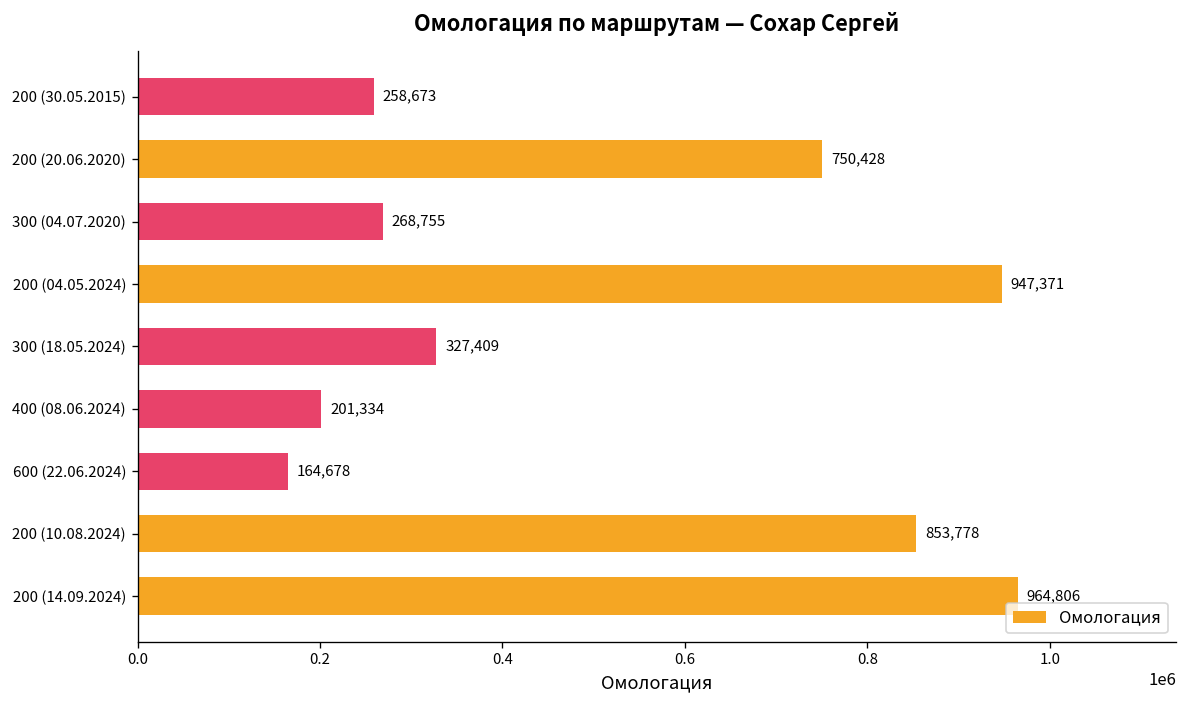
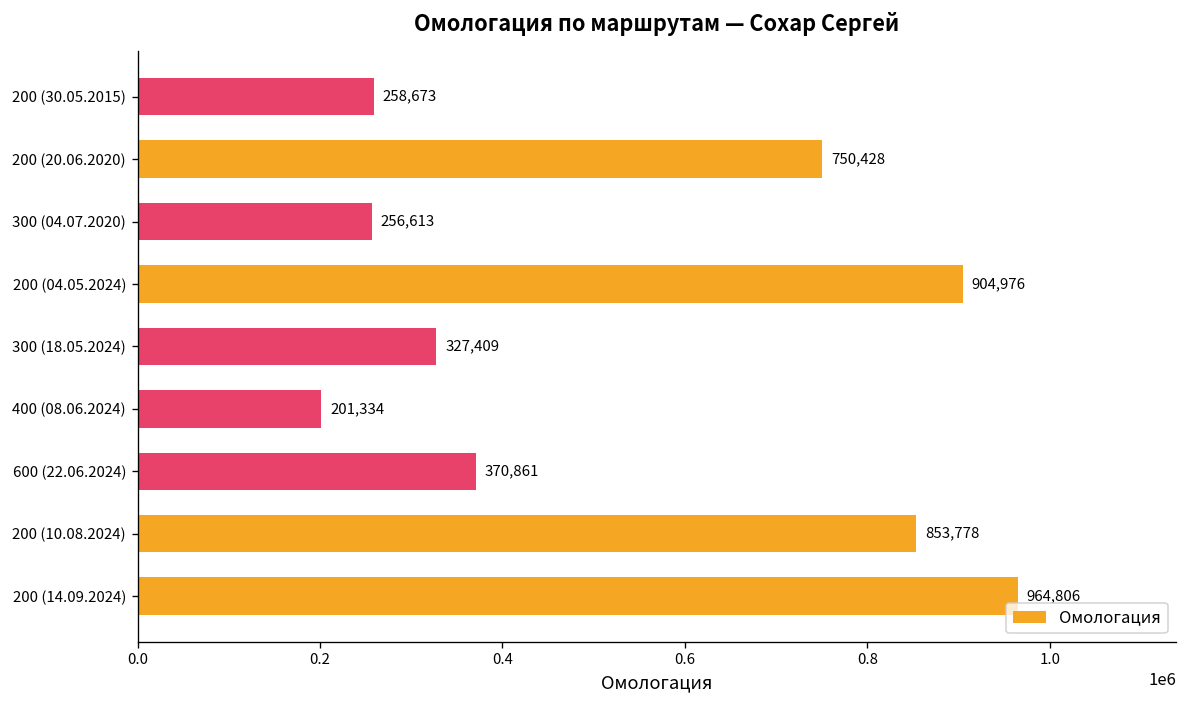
  {
    "200 (30.05.2015)": "258,673",
    "200 (20.06.2020)": "750,428",
-   "300 (04.07.2020)": "268,755",
-   "200 (04.05.2024)": "947,371",
+   "300 (04.07.2020)": "256,613",
+   "200 (04.05.2024)": "904,976",
    "300 (18.05.2024)": "327,409",
    "400 (08.06.2024)": "201,334",
-   "600 (22.06.2024)": "164,678",
+   "600 (22.06.2024)": "370,861",
    "200 (10.08.2024)": "853,778"
  }
